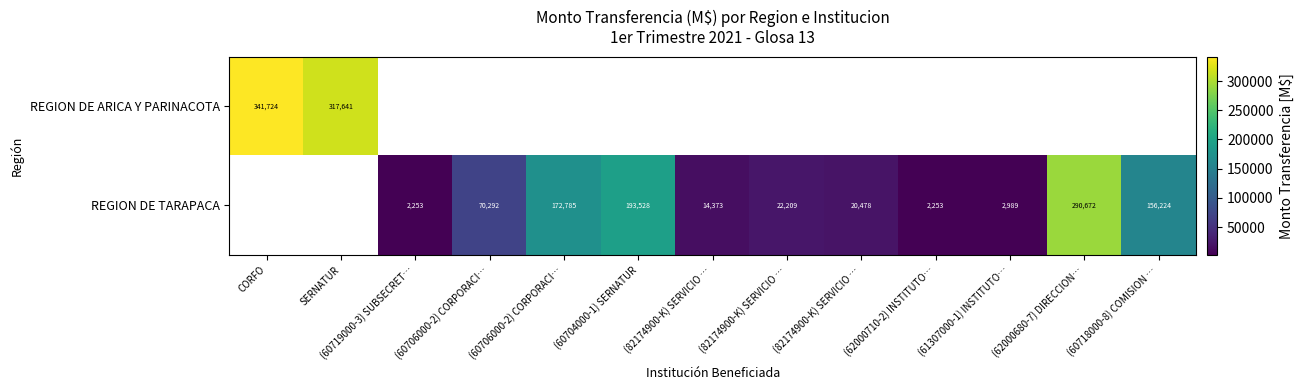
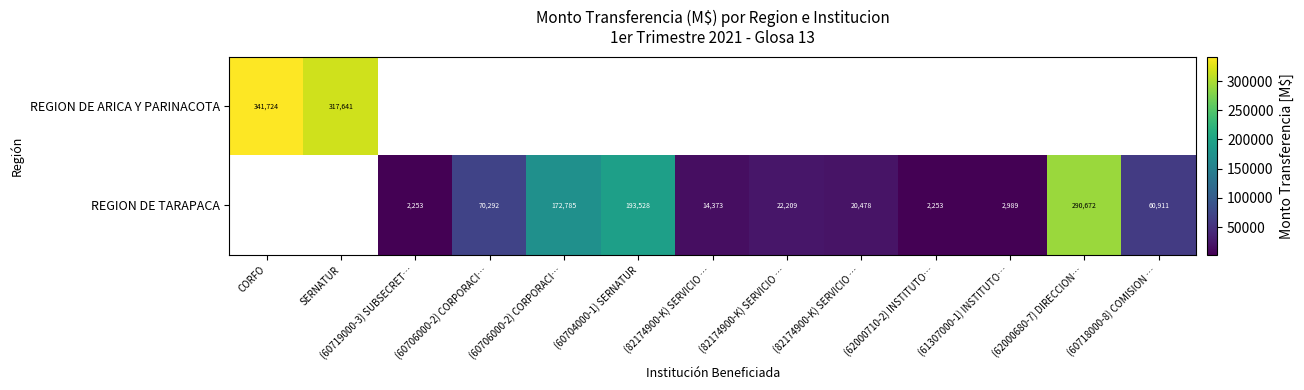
  {
    "REGION DE ARICA Y PARINACOTA": {
      "CORFO": "341,724",
      "SERNATUR": "317,641"
    },
    "REGION DE TARAPACA": {
      "(60719000-3) SUBSECRET…": "2,253",
      "(60704000-1) SERNATUR": "193,528",
      "(62000710-2) INSTITUTO…": "2,253",
      "(61307000-1) INSTITUTO…": "2,989",
      "(62000680-7) DIRECCION…": "290,672",
-     "(60718000-8) COMISION …": "156,224"
+     "(60718000-8) COMISION …": "60,911"
    }
  }
